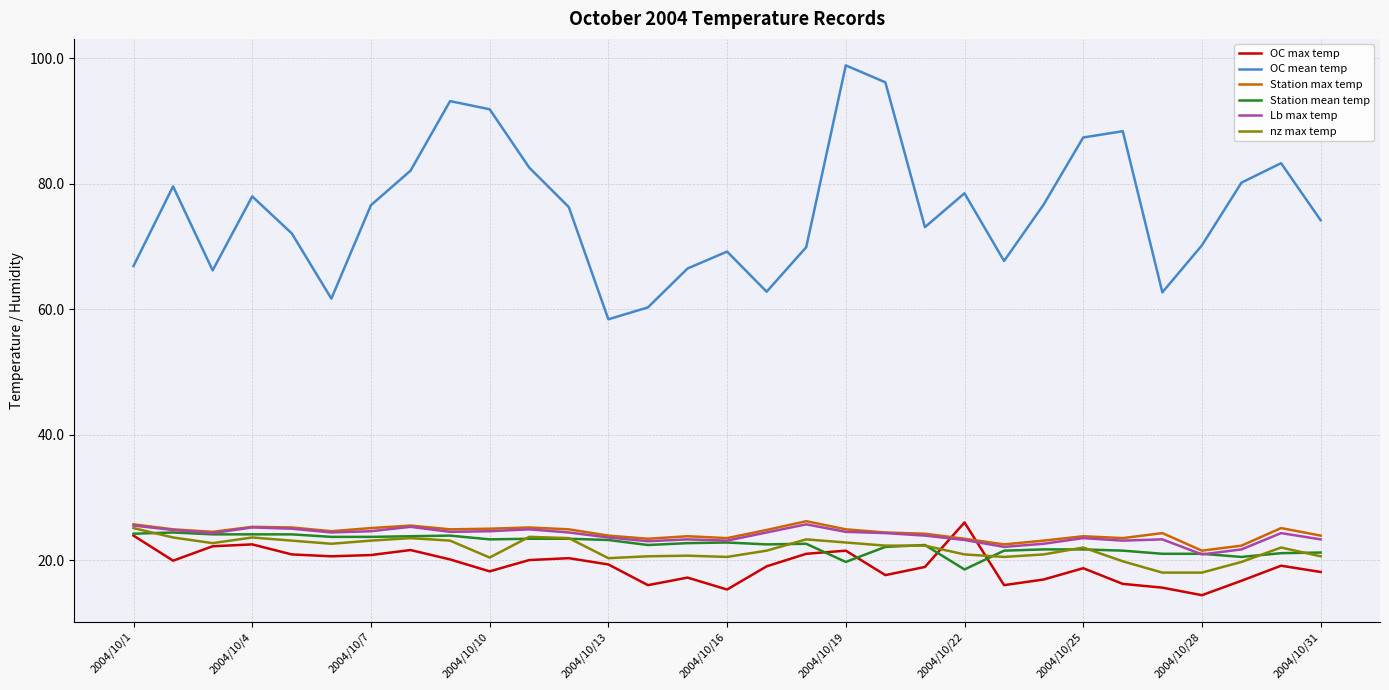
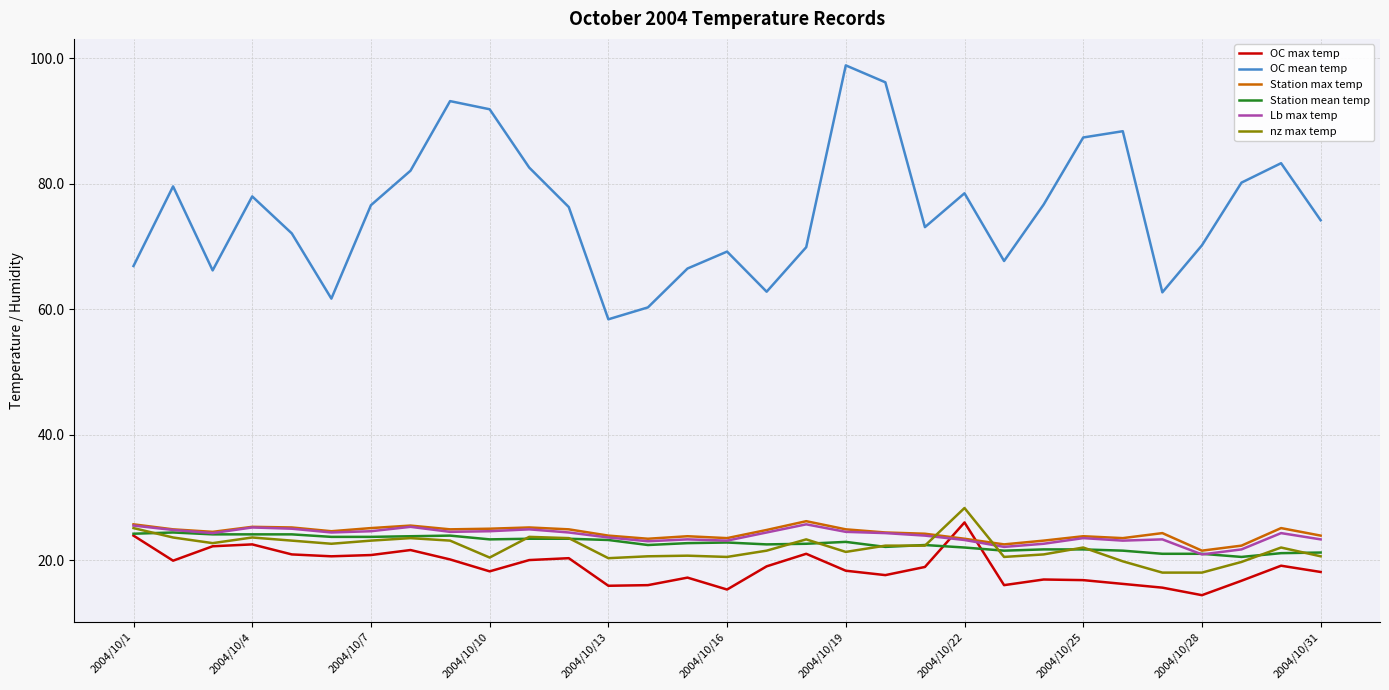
  {
    "OC max temp": {
      "2004/10/4": 23,
      "2004/10/7": 21,
      "2004/10/10": 18,
-     "2004/10/13": 19,
+     "2004/10/13": 16,
      "2004/10/16": 15,
-     "2004/10/19": 22,
+     "2004/10/19": 18,
      "2004/10/22": 26,
-     "2004/10/25": 19,
+     "2004/10/25": 17,
      "2004/10/28": 14,
      "2004/10/31": 18
    },
    "OC mean temp": {
      "2004/10/1": 67,
      "2004/10/4": 78,
      "2004/10/7": 77,
      "2004/10/10": 92,
      "2004/10/13": 58,
      "2004/10/16": 69,
      "2004/10/19": 99,
      "2004/10/22": 79,
      "2004/10/25": 87,
      "2004/10/28": 70,
      "2004/10/31": 74
    },
    "Station max temp": {
      "2004/10/7": 25,
      "2004/10/28": 22,
      "2004/10/31": 24
    },
    "Station mean temp": {
      "2004/10/4": 24,
      "2004/10/7": 24,
      "2004/10/10": 23,
-     "2004/10/19": 20,
-     "2004/10/22": 19,
+     "2004/10/19": 23,
+     "2004/10/22": 22,
      "2004/10/31": 21
    },
    "Lb max temp": {
      "2004/10/7": 25,
      "2004/10/31": 23
    },
    "nz max temp": {
      "2004/10/4": 24,
      "2004/10/7": 23,
      "2004/10/10": 20,
      "2004/10/13": 20,
      "2004/10/16": 21,
-     "2004/10/19": 23,
-     "2004/10/22": 21,
+     "2004/10/19": 21,
+     "2004/10/22": 28,
      "2004/10/28": 18,
      "2004/10/31": 21
    }
  }
